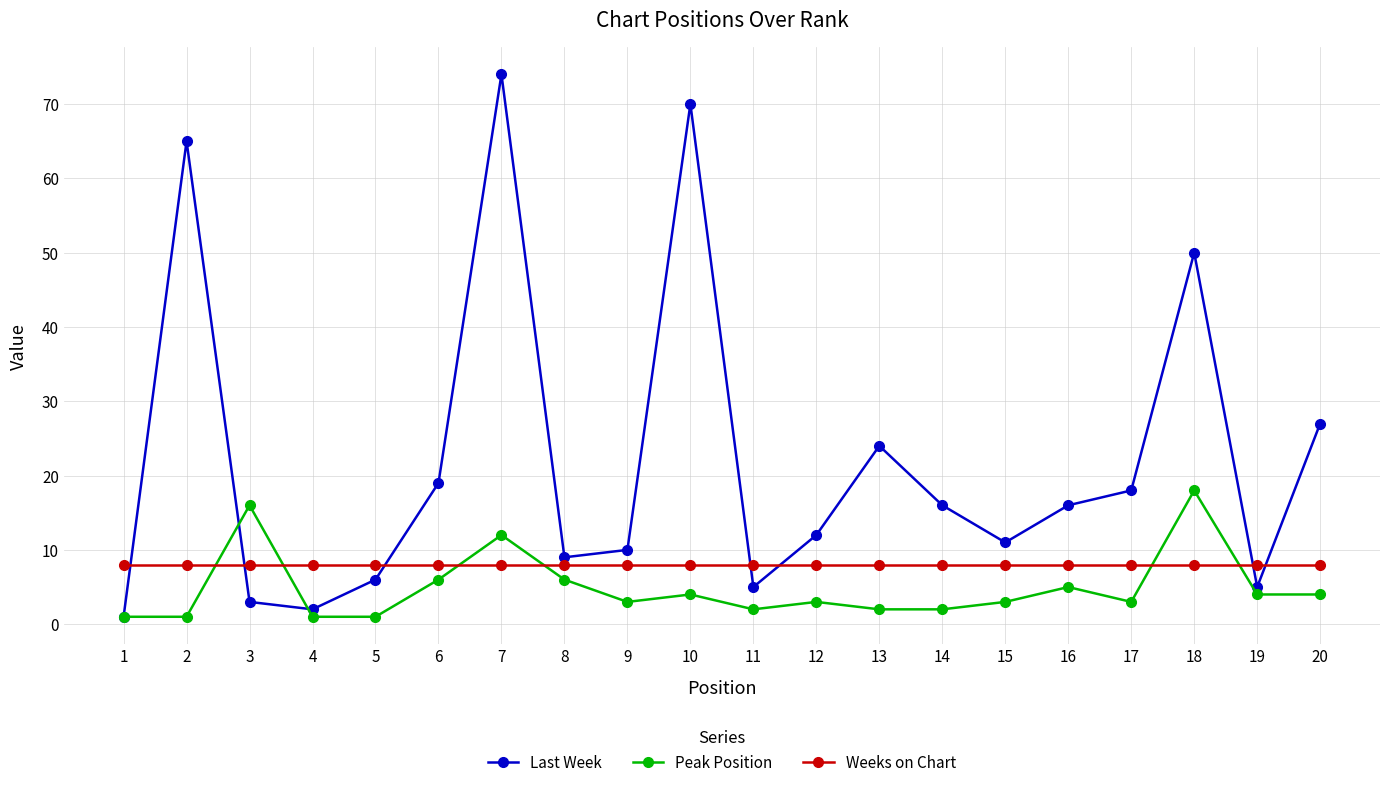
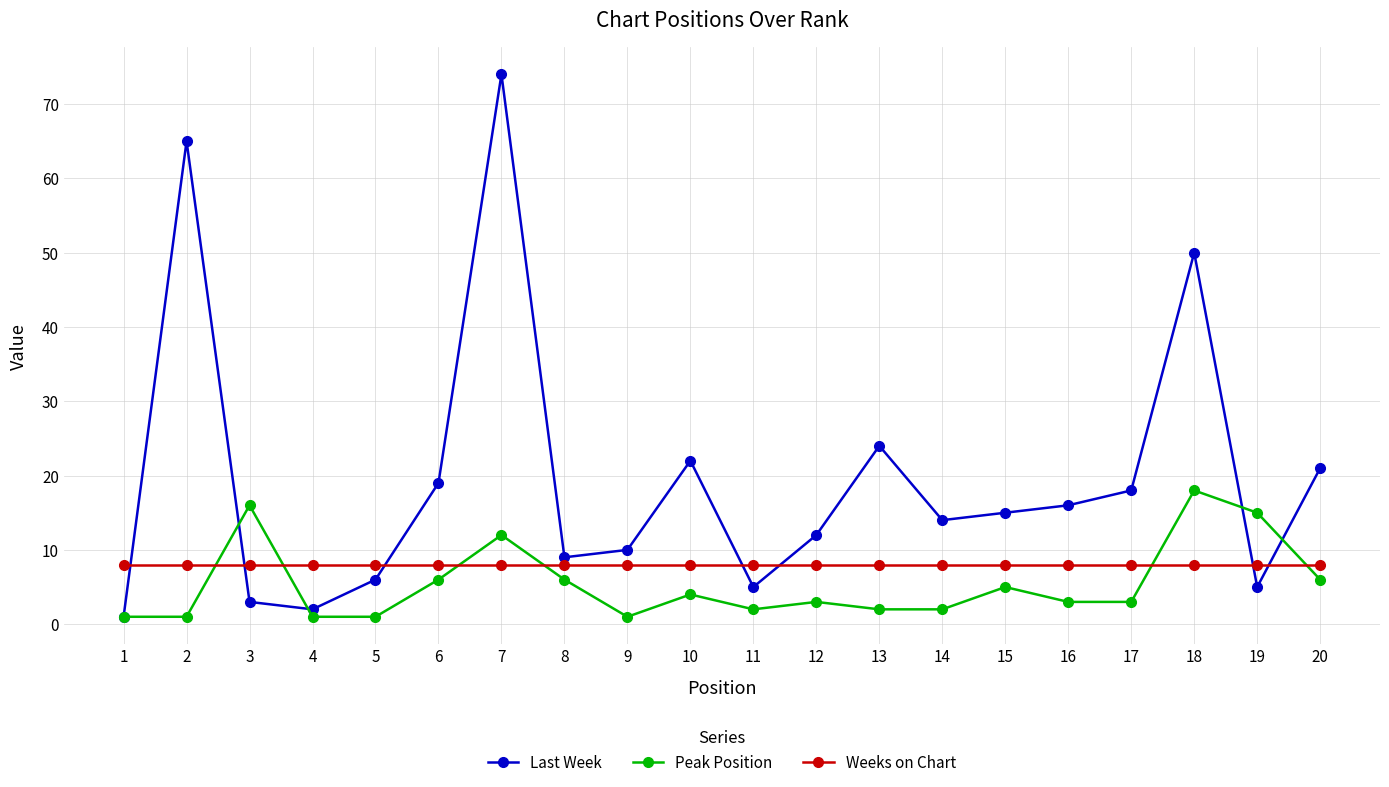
  {
    "Last Week": {
      "2": 65,
      "3": 3,
      "4": 2,
      "5": 6,
      "6": 19,
      "7": 74,
      "8": 9,
      "9": 10,
-     "10": 70,
+     "10": 22,
      "11": 5,
      "12": 12,
      "13": 24,
-     "14": 16,
-     "15": 11,
+     "14": 14,
+     "15": 15,
      "16": 16,
      "17": 18,
      "18": 50,
      "19": 5,
-     "20": 27
+     "20": 21
    },
    "Peak Position": {
      "2": 1,
      "3": 16,
      "4": 1,
      "5": 1,
      "6": 6,
      "7": 12,
      "8": 6,
-     "9": 3,
+     "9": 1,
      "10": 4,
      "11": 2,
      "12": 3,
      "13": 2,
      "14": 2,
-     "15": 3,
-     "16": 5,
+     "15": 5,
+     "16": 3,
      "17": 3,
      "18": 18,
-     "19": 4,
-     "20": 4
+     "19": 15,
+     "20": 6
    },
    "Weeks on Chart": {
      "1": 8,
      "2": 8,
      "3": 8,
      "4": 8,
      "5": 8,
      "6": 8,
      "7": 8,
      "8": 8,
      "9": 8,
      "10": 8,
      "11": 8,
      "12": 8,
      "13": 8,
      "14": 8,
      "15": 8,
      "16": 8,
      "17": 8,
      "18": 8,
      "19": 8,
      "20": 8
    }
  }
